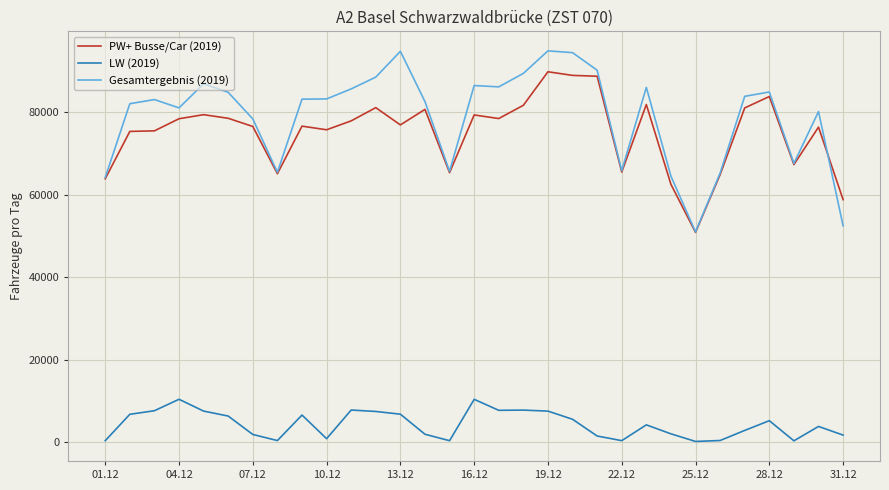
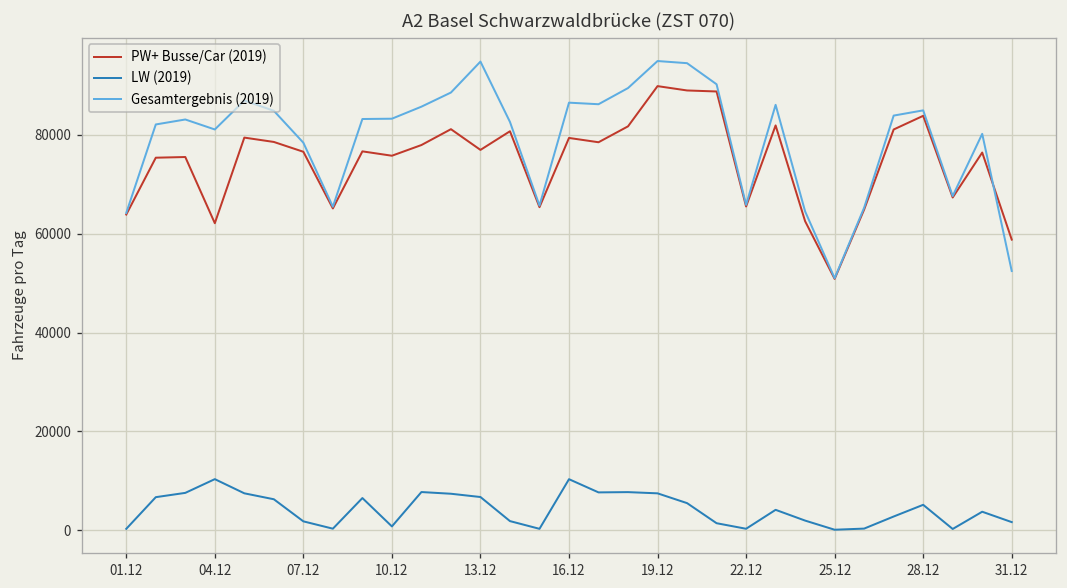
  {
    "PW+ Busse/Car (2019)": {
-     "04.12": 78000,
+     "04.12": 62000,
      "07.12": 77000,
      "10.12": 76000,
      "13.12": 77000,
      "16.12": 79000,
      "19.12": 90000,
      "28.12": 84000,
      "31.12": 59000
    },
    "LW (2019)": {
      "01.12": 0,
      "04.12": 10000,
      "07.12": 2000,
      "10.12": 1000,
      "13.12": 7000,
      "16.12": 10000,
      "19.12": 7000,
      "22.12": 0,
      "25.12": 0,
      "28.12": 5000,
      "31.12": 2000
    },
    "Gesamtergebnis (2019)": {
      "04.12": 81000,
      "07.12": 78000,
      "10.12": 83000,
      "13.12": 95000,
      "16.12": 86000,
      "19.12": 95000,
      "28.12": 85000,
      "31.12": 52000
    }
  }
